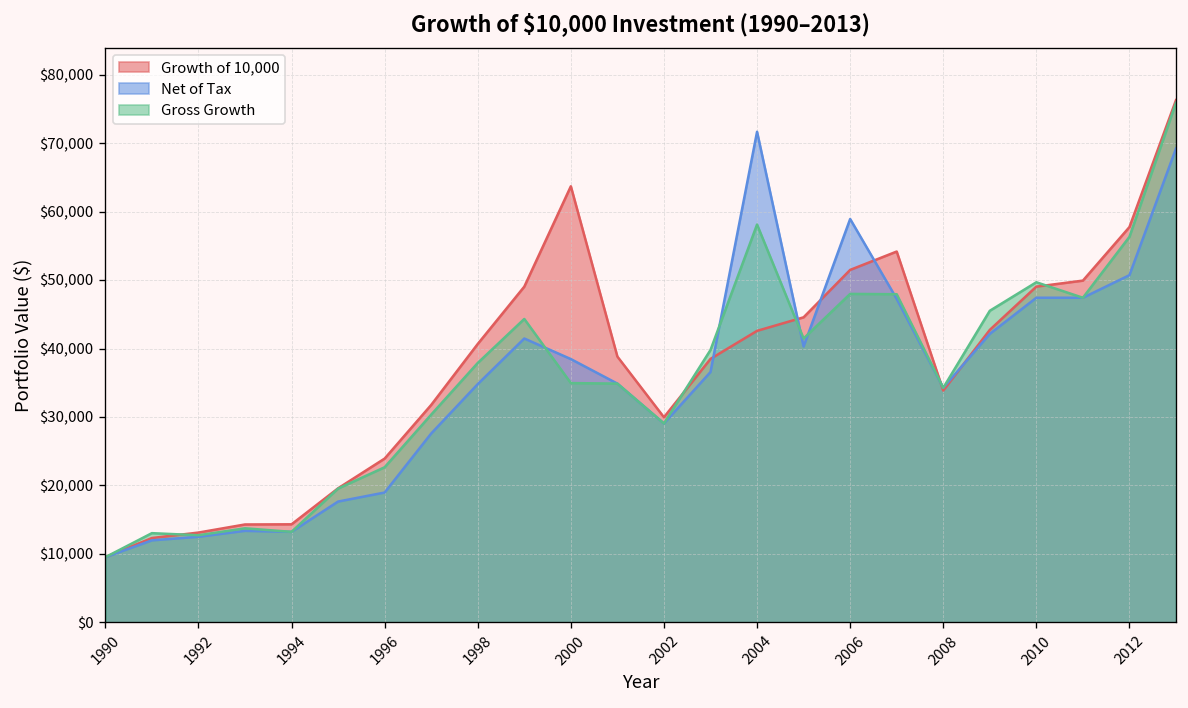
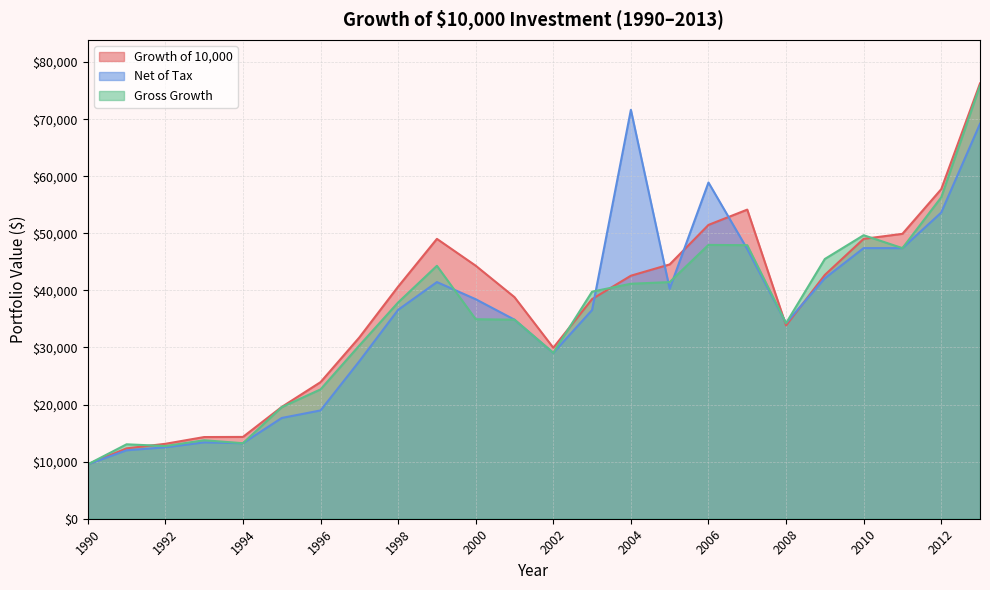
  {
    "Growth of 10,000": {
      "1994": "$14,000",
      "1996": "$24,000",
      "1998": "$41,000",
-     "2000": "$64,000",
+     "2000": "$44,000",
      "2002": "$30,000",
      "2004": "$43,000",
      "2006": "$51,000",
      "2010": "$49,000",
      "2012": "$58,000"
    },
    "Net of Tax": {
      "1996": "$19,000",
-     "1998": "$35,000",
+     "1998": "$37,000",
      "2000": "$38,000",
      "2004": "$72,000",
      "2006": "$59,000",
      "2010": "$47,000",
-     "2012": "$51,000"
+     "2012": "$54,000"
    },
    "Gross Growth": {
      "1996": "$23,000",
      "1998": "$38,000",
      "2000": "$35,000",
-     "2004": "$58,000",
+     "2004": "$41,000",
      "2006": "$48,000",
      "2010": "$50,000",
      "2012": "$56,000"
    }
  }
